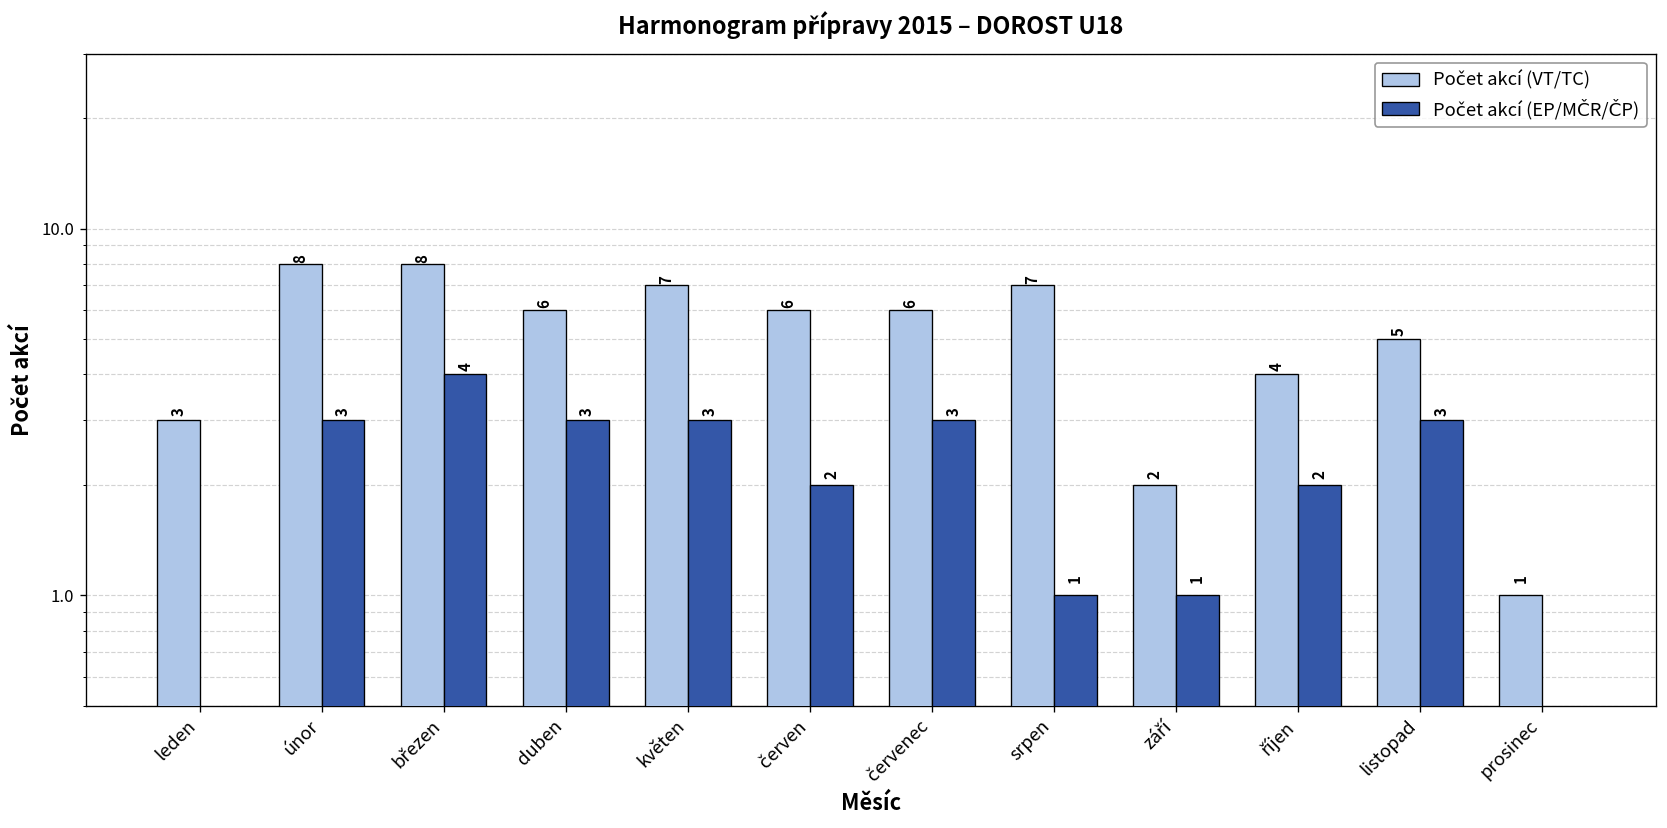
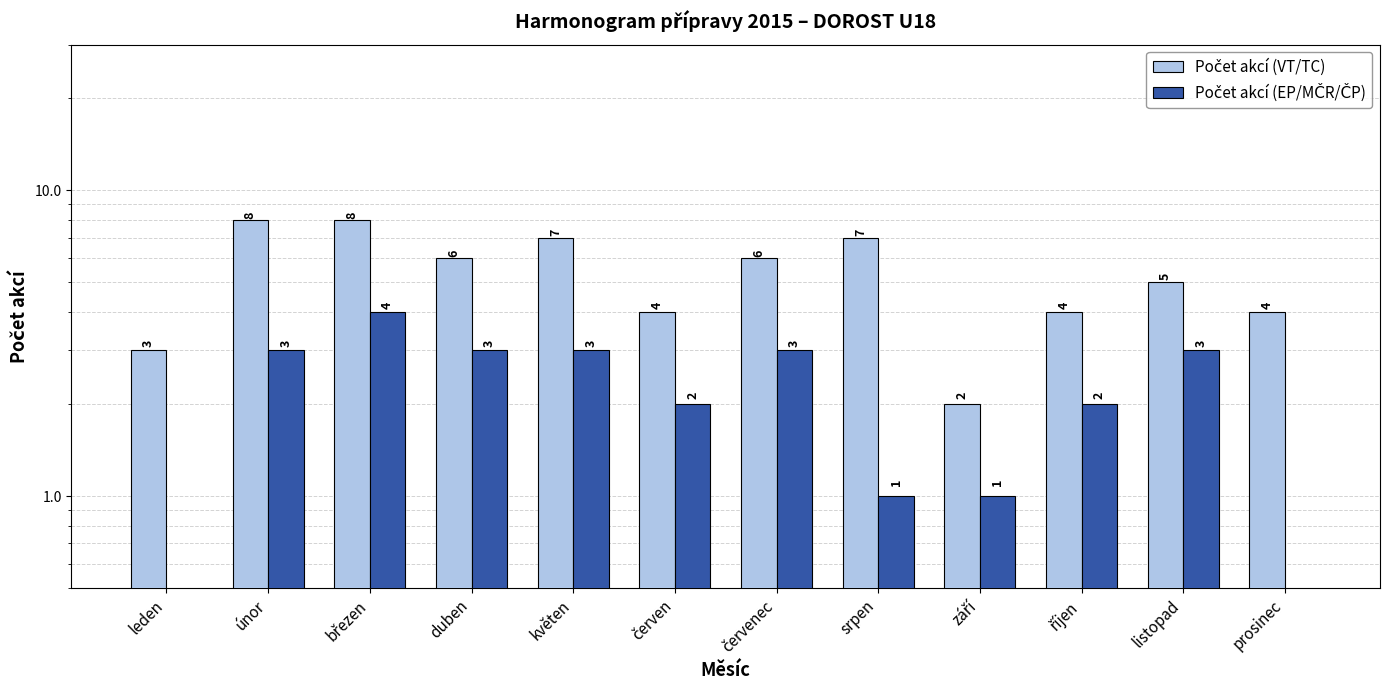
  {
    "Počet akcí (VT/TC)": {
      "leden": 3,
      "únor": 8,
      "březen": 8,
      "duben": 6,
      "květen": 7,
-     "červen": 6,
+     "červen": 4,
      "červenec": 6,
      "srpen": 7,
      "září": 2,
      "říjen": 4,
      "listopad": 5,
-     "prosinec": 1
+     "prosinec": 4
    },
    "Počet akcí (EP/MČR/ČP)": {
      "únor": 3,
      "březen": 4,
      "duben": 3,
      "květen": 3,
      "červen": 2,
      "červenec": 3,
      "srpen": 1,
      "září": 1,
      "říjen": 2,
      "listopad": 3
    }
  }
